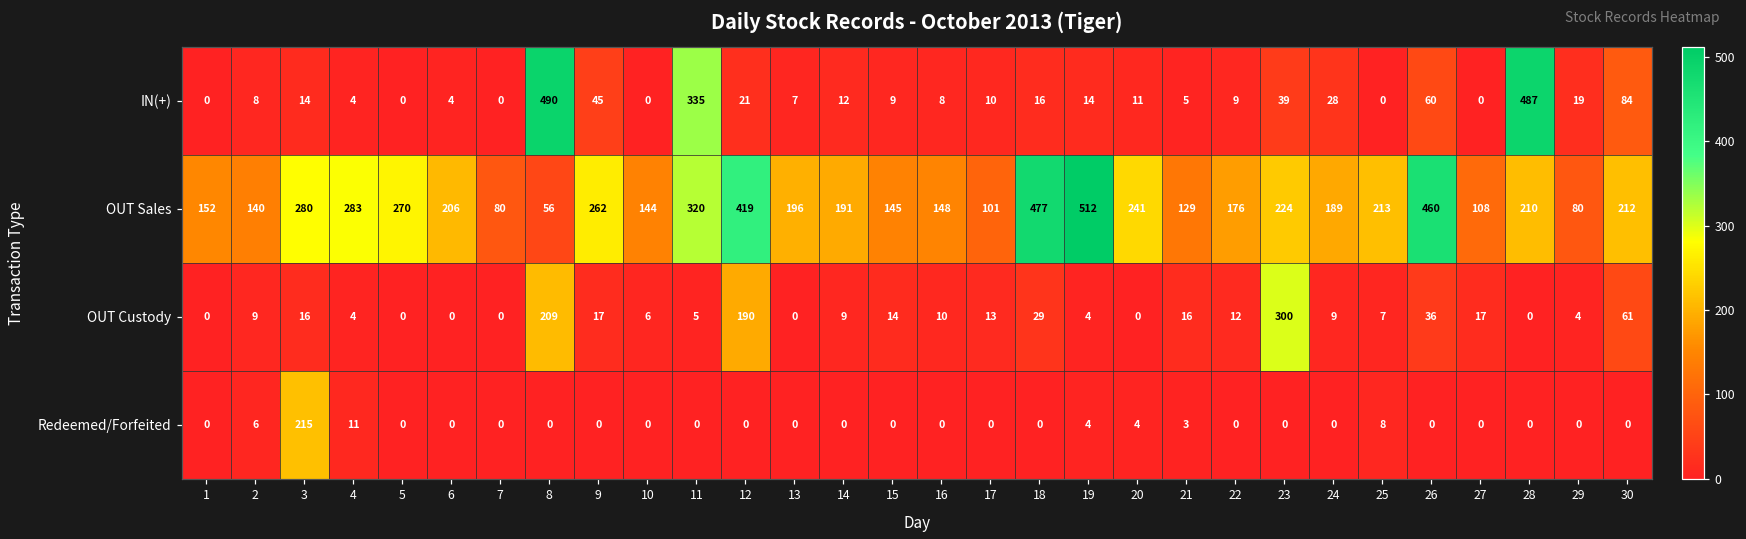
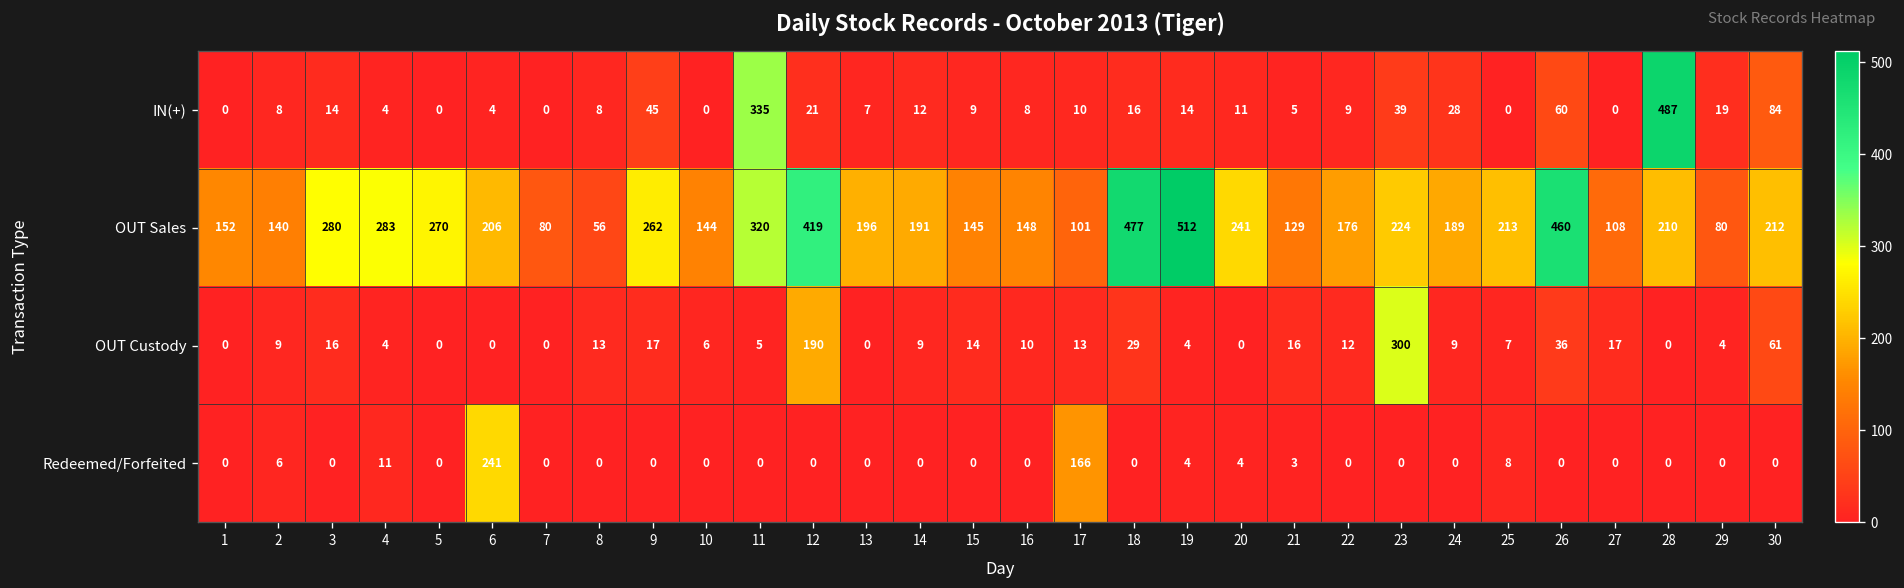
  {
    "IN(+)": {
      "1": 0,
      "2": 8,
      "3": 14,
      "4": 4,
      "5": 0,
      "6": 4,
      "7": 0,
-     "8": 490,
+     "8": 8,
      "9": 45,
      "10": 0,
      "11": 335,
      "12": 21,
      "13": 7,
      "14": 12,
      "15": 9,
      "16": 8,
      "17": 10,
      "18": 16,
      "19": 14,
      "20": 11,
      "21": 5,
      "22": 9,
      "23": 39,
      "24": 28,
      "25": 0,
      "26": 60,
      "27": 0,
      "28": 487,
      "29": 19,
      "30": 84
    },
    "OUT Sales": {
      "1": 152,
      "2": 140,
      "3": 280,
      "4": 283,
      "5": 270,
      "6": 206,
      "7": 80,
      "8": 56,
      "9": 262,
      "10": 144,
      "11": 320,
      "12": 419,
      "13": 196,
      "14": 191,
      "15": 145,
      "16": 148,
      "17": 101,
      "18": 477,
      "19": 512,
      "20": 241,
      "21": 129,
      "22": 176,
      "23": 224,
      "24": 189,
      "25": 213,
      "26": 460,
      "27": 108,
      "28": 210,
      "29": 80,
      "30": 212
    },
    "OUT Custody": {
      "1": 0,
      "2": 9,
      "3": 16,
      "4": 4,
      "5": 0,
      "6": 0,
      "7": 0,
-     "8": 209,
+     "8": 13,
      "9": 17,
      "10": 6,
      "11": 5,
      "12": 190,
      "13": 0,
      "14": 9,
      "15": 14,
      "16": 10,
      "17": 13,
      "18": 29,
      "19": 4,
      "20": 0,
      "21": 16,
      "22": 12,
      "23": 300,
      "24": 9,
      "25": 7,
      "26": 36,
      "27": 17,
      "28": 0,
      "29": 4,
      "30": 61
    },
    "Redeemed/Forfeited": {
      "1": 0,
      "2": 6,
-     "3": 215,
+     "3": 0,
      "4": 11,
      "5": 0,
-     "6": 0,
+     "6": 241,
      "7": 0,
      "8": 0,
      "9": 0,
      "10": 0,
      "11": 0,
      "12": 0,
      "13": 0,
      "14": 0,
      "15": 0,
      "16": 0,
-     "17": 0,
+     "17": 166,
      "18": 0,
      "19": 4,
      "20": 4,
      "21": 3,
      "22": 0,
      "23": 0,
      "24": 0,
      "25": 8,
      "26": 0,
      "27": 0,
      "28": 0,
      "29": 0,
      "30": 0
    }
  }
